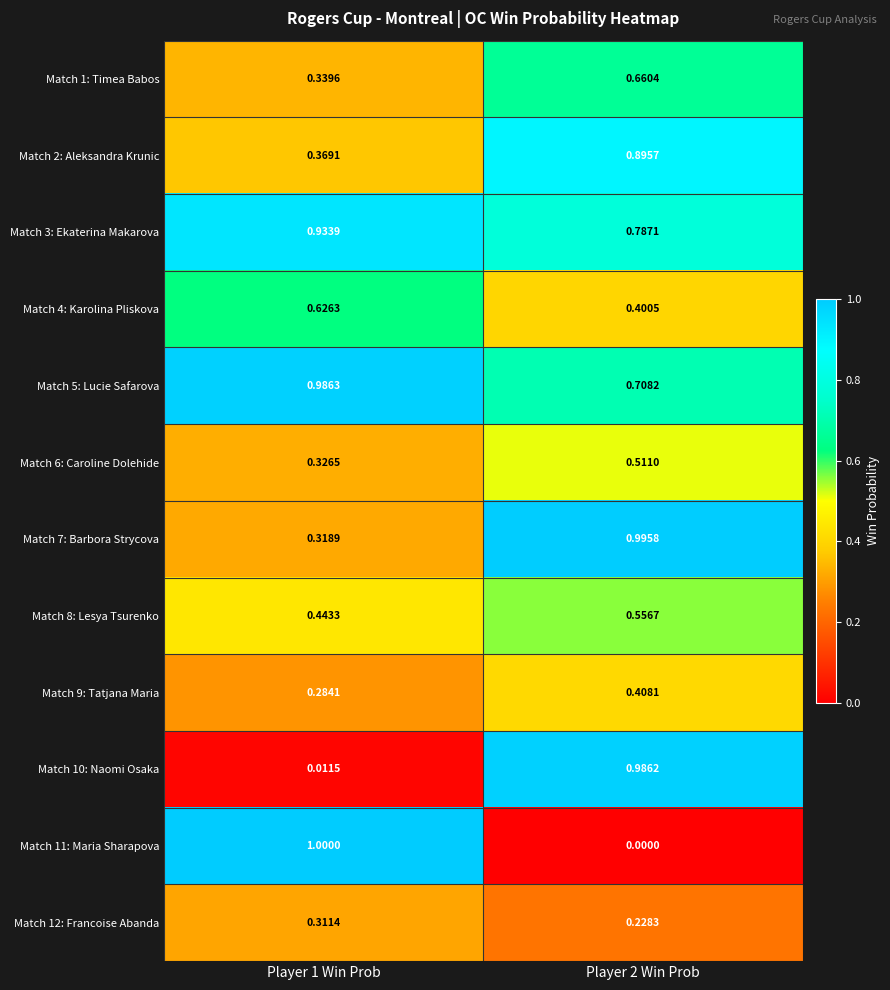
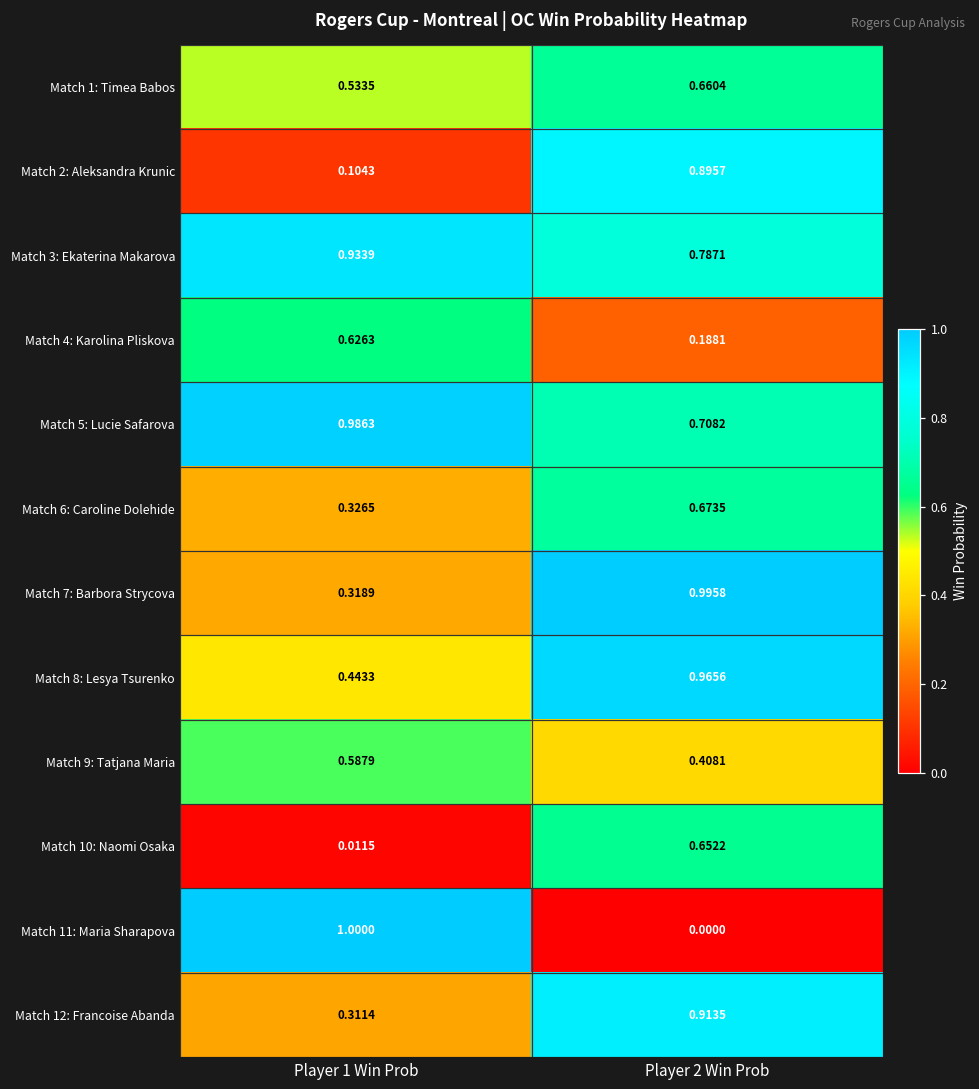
  {
    "Match 1: Timea Babos": {
-     "Player 1 Win Prob": 0.3396,
+     "Player 1 Win Prob": 0.5335,
      "Player 2 Win Prob": 0.6604
    },
    "Match 2: Aleksandra Krunic": {
-     "Player 1 Win Prob": 0.3691,
+     "Player 1 Win Prob": 0.1043,
      "Player 2 Win Prob": 0.8957
    },
    "Match 3: Ekaterina Makarova": {
      "Player 1 Win Prob": 0.9339,
      "Player 2 Win Prob": 0.7871
    },
    "Match 4: Karolina Pliskova": {
      "Player 1 Win Prob": 0.6263,
-     "Player 2 Win Prob": 0.4005
+     "Player 2 Win Prob": 0.1881
    },
    "Match 5: Lucie Safarova": {
      "Player 1 Win Prob": 0.9863,
      "Player 2 Win Prob": 0.7082
    },
    "Match 6: Caroline Dolehide": {
      "Player 1 Win Prob": 0.3265,
-     "Player 2 Win Prob": 0.5110
+     "Player 2 Win Prob": 0.6735
    },
    "Match 7: Barbora Strycova": {
      "Player 1 Win Prob": 0.3189,
      "Player 2 Win Prob": 0.9958
    },
    "Match 8: Lesya Tsurenko": {
      "Player 1 Win Prob": 0.4433,
-     "Player 2 Win Prob": 0.5567
+     "Player 2 Win Prob": 0.9656
    },
    "Match 9: Tatjana Maria": {
-     "Player 1 Win Prob": 0.2841,
+     "Player 1 Win Prob": 0.5879,
      "Player 2 Win Prob": 0.4081
    },
    "Match 10: Naomi Osaka": {
      "Player 1 Win Prob": 0.0115,
-     "Player 2 Win Prob": 0.9862
+     "Player 2 Win Prob": 0.6522
    },
    "Match 11: Maria Sharapova": {
      "Player 1 Win Prob": 1.0000,
      "Player 2 Win Prob": 0.0000
    },
    "Match 12: Francoise Abanda": {
      "Player 1 Win Prob": 0.3114,
-     "Player 2 Win Prob": 0.2283
+     "Player 2 Win Prob": 0.9135
    }
  }
